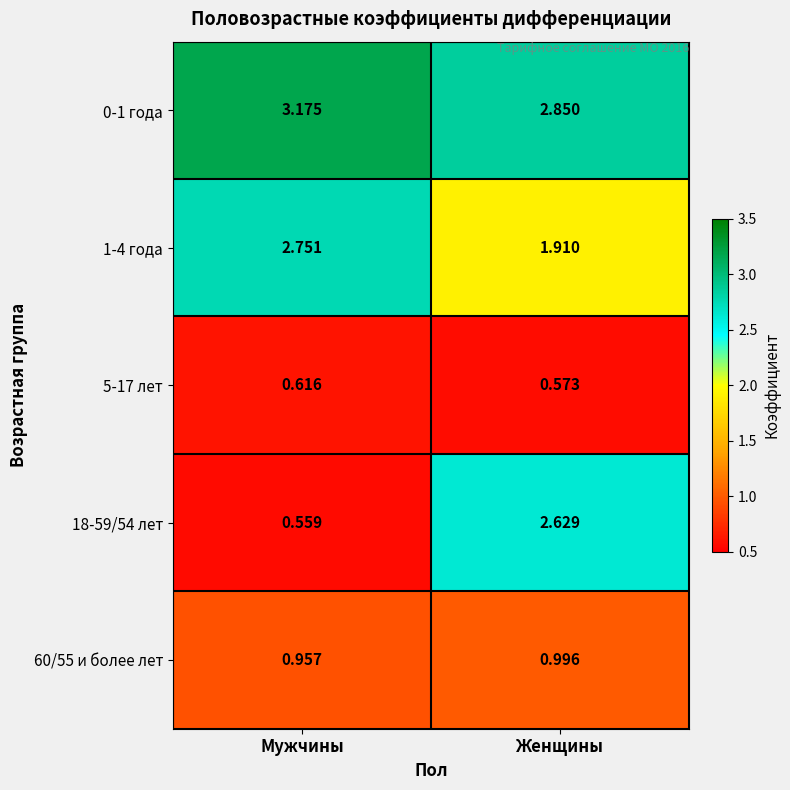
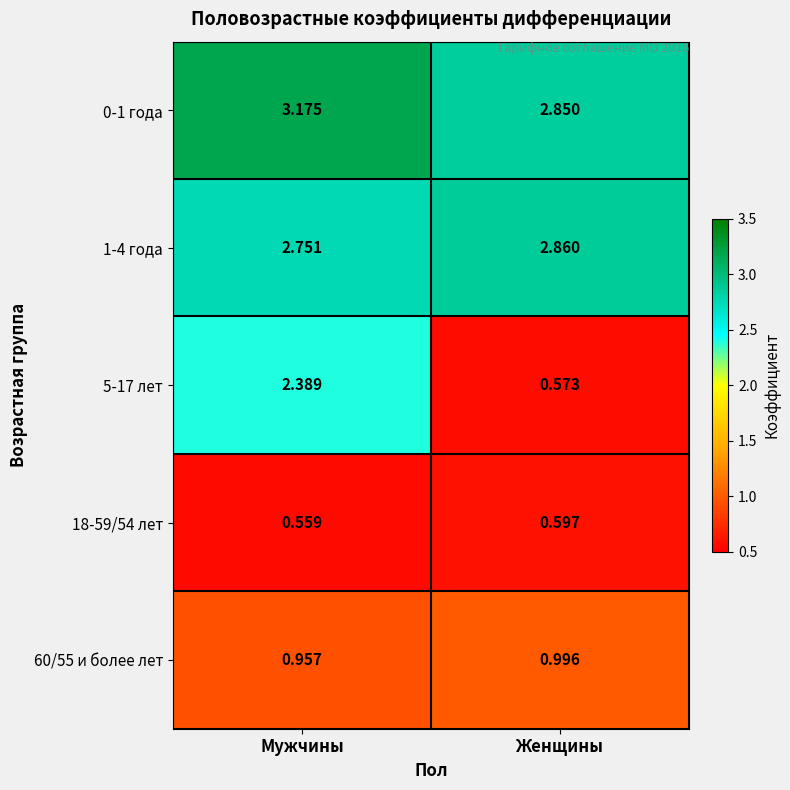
  {
    "0-1 года": {
      "Мужчины": 3.175
    },
    "1-4 года": {
      "Мужчины": 2.751,
-     "Женщины": 1.910
+     "Женщины": 2.860
    },
    "5-17 лет": {
-     "Мужчины": 0.616,
+     "Мужчины": 2.389,
      "Женщины": 0.573
    },
    "18-59/54 лет": {
      "Мужчины": 0.559,
-     "Женщины": 2.629
+     "Женщины": 0.597
    },
    "60/55 и более лет": {
      "Мужчины": 0.957,
      "Женщины": 0.996
    }
  }
